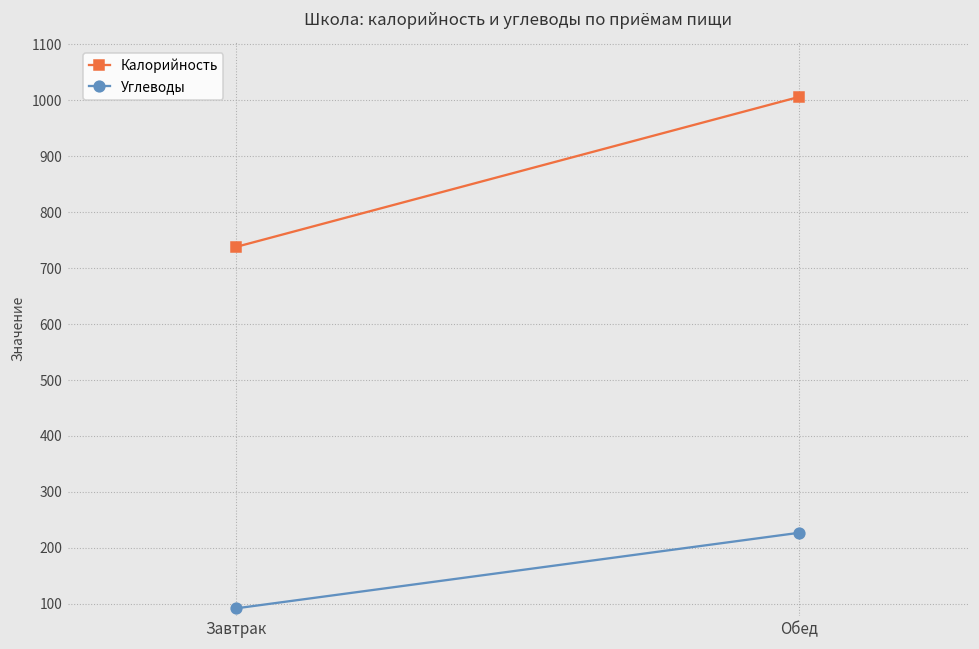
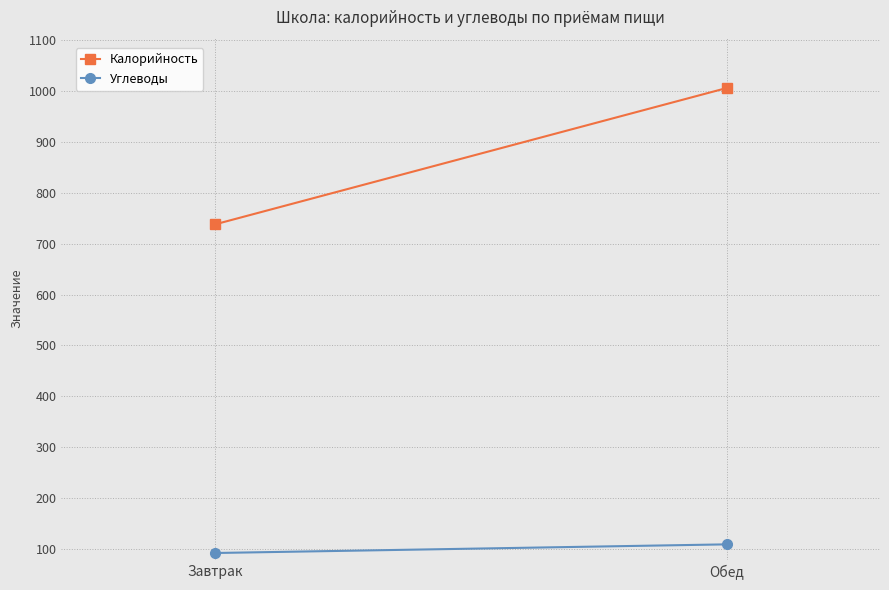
  {
    "Калорийность": {
      "Завтрак": 740,
      "Обед": 1010
    },
    "Углеводы": {
      "Завтрак": 90,
-     "Обед": 230
+     "Обед": 110
    }
  }
